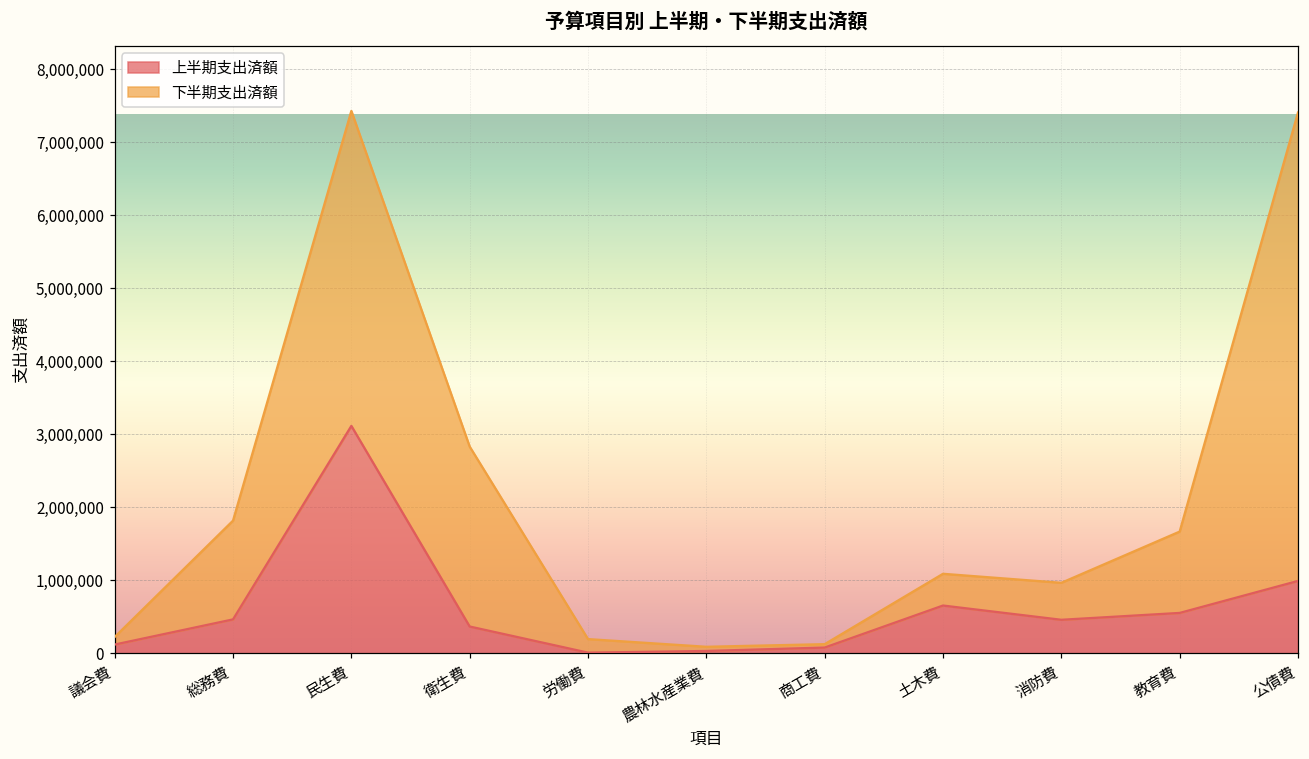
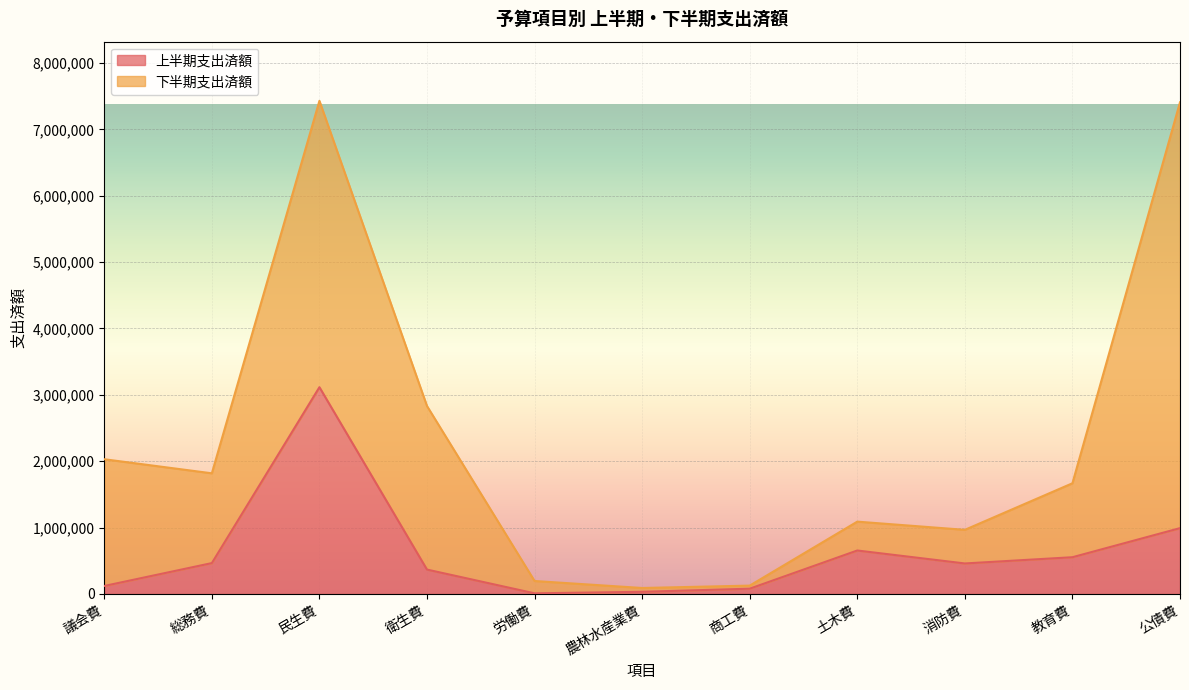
  {
    "上半期支出済額": {
      "議会費": "100,000",
      "総務費": "500,000",
      "民生費": "3,100,000",
      "衛生費": "400,000",
      "労働費": "0",
      "農林水産業費": "0",
      "商工費": "100,000",
      "土木費": "700,000",
      "消防費": "500,000",
      "教育費": "600,000",
      "公債費": "1,000,000"
    },
    "下半期支出済額": {
-     "議会費": "100,000",
+     "議会費": "1,900,000",
      "総務費": "1,400,000",
      "民生費": "4,300,000",
      "衛生費": "2,500,000",
      "労働費": "200,000",
      "農林水産業費": "100,000",
      "商工費": "0",
      "土木費": "400,000",
      "消防費": "500,000",
      "教育費": "1,100,000",
      "公債費": "6,400,000"
    }
  }
